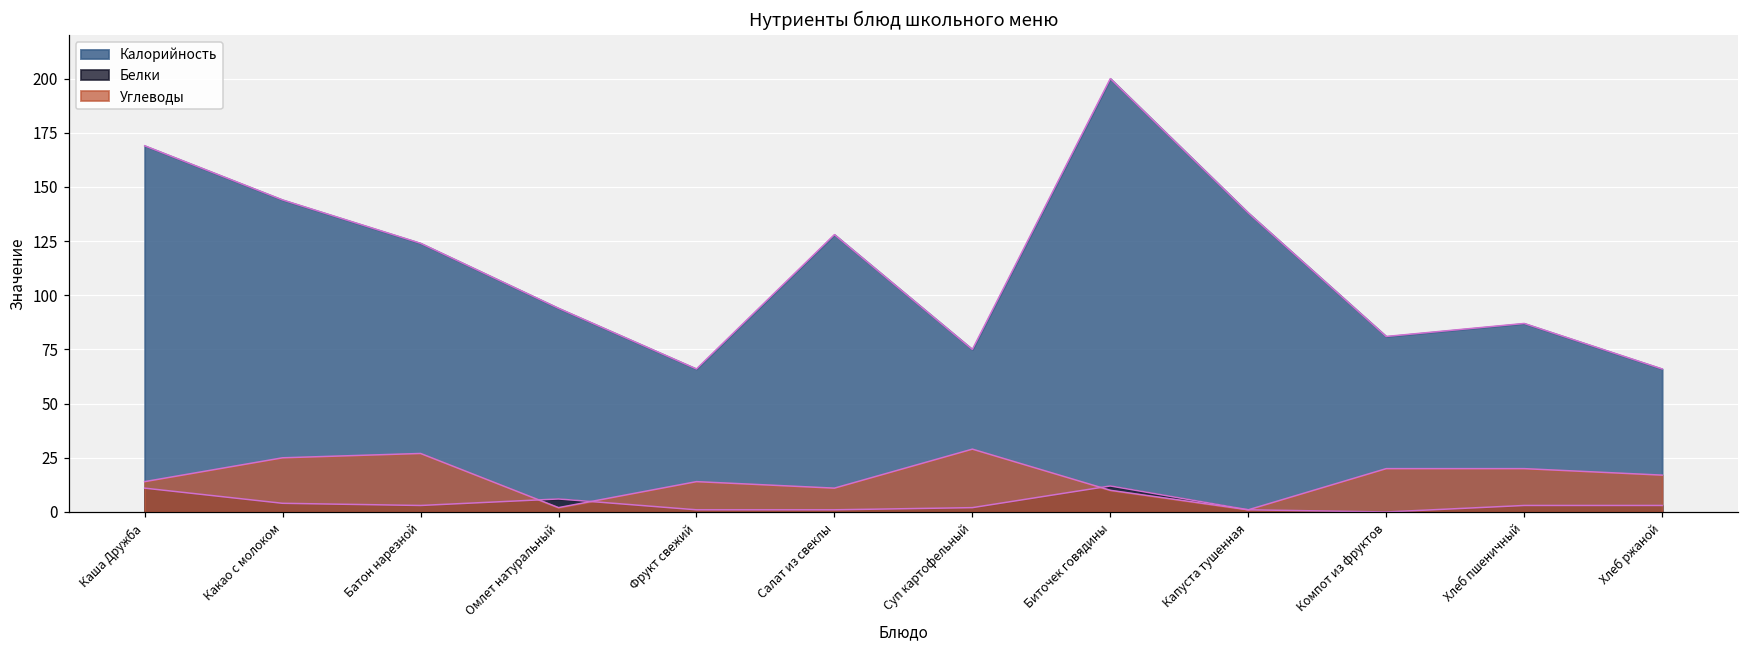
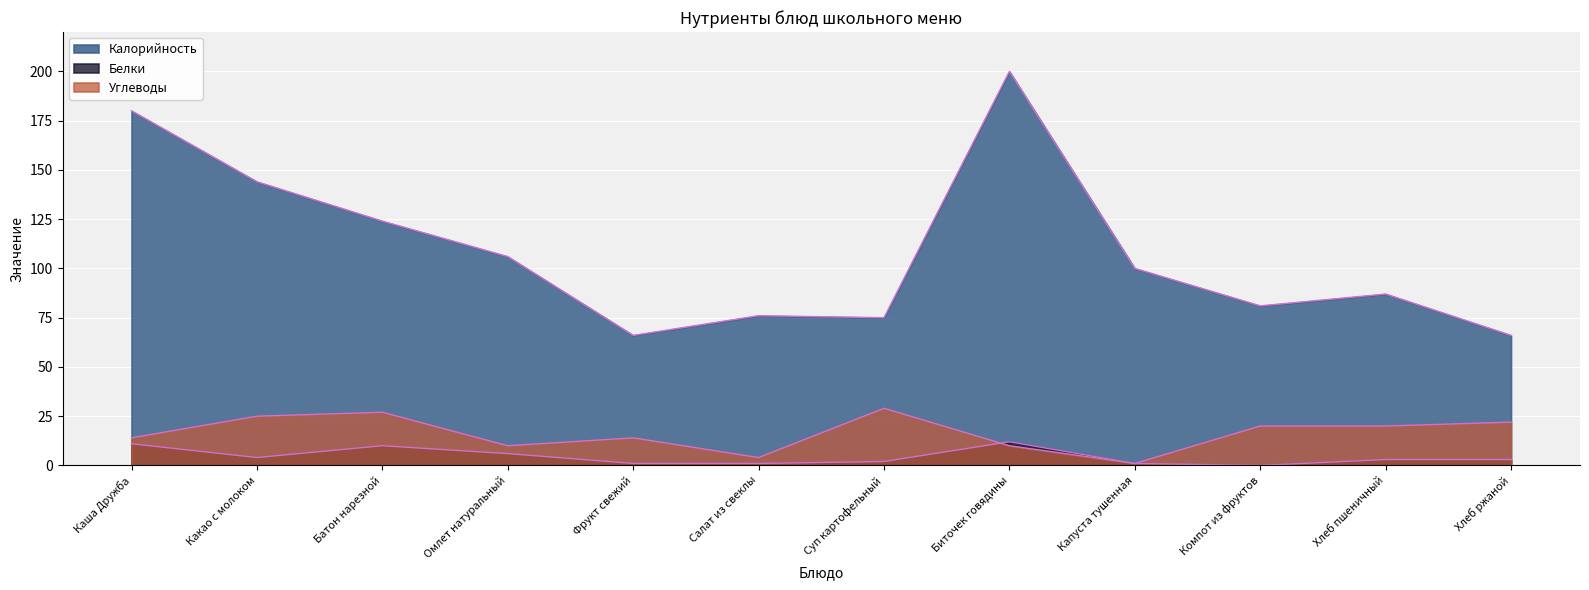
  {
    "Калорийность": {
-     "Каша Дружба": 169,
+     "Каша Дружба": 180,
      "Какао с молоком": 144,
      "Батон нарезной": 124,
-     "Омлет натуральный": 94,
+     "Омлет натуральный": 106,
      "Фрукт свежий": 66,
-     "Салат из свеклы": 128,
+     "Салат из свеклы": 76,
      "Суп картофельный": 75,
      "Биточек говядины": 200,
-     "Капуста тушенная": 138,
+     "Капуста тушенная": 100,
      "Компот из фруктов": 81,
      "Хлеб пшеничный": 87,
      "Хлеб ржаной": 66
    },
    "Белки": {
      "Каша Дружба": 11,
      "Какао с молоком": 4,
-     "Батон нарезной": 3,
+     "Батон нарезной": 10,
      "Омлет натуральный": 6,
      "Фрукт свежий": 1,
      "Салат из свеклы": 1,
      "Суп картофельный": 2,
      "Биточек говядины": 12,
      "Компот из фруктов": 0,
      "Хлеб пшеничный": 3,
      "Хлеб ржаной": 3
    },
    "Углеводы": {
      "Каша Дружба": 14,
      "Какао с молоком": 25,
      "Батон нарезной": 27,
-     "Омлет натуральный": 2,
+     "Омлет натуральный": 10,
      "Фрукт свежий": 14,
-     "Салат из свеклы": 11,
+     "Салат из свеклы": 4,
      "Суп картофельный": 29,
      "Биточек говядины": 10,
      "Компот из фруктов": 20,
      "Хлеб пшеничный": 20,
-     "Хлеб ржаной": 17
+     "Хлеб ржаной": 22
    }
  }
